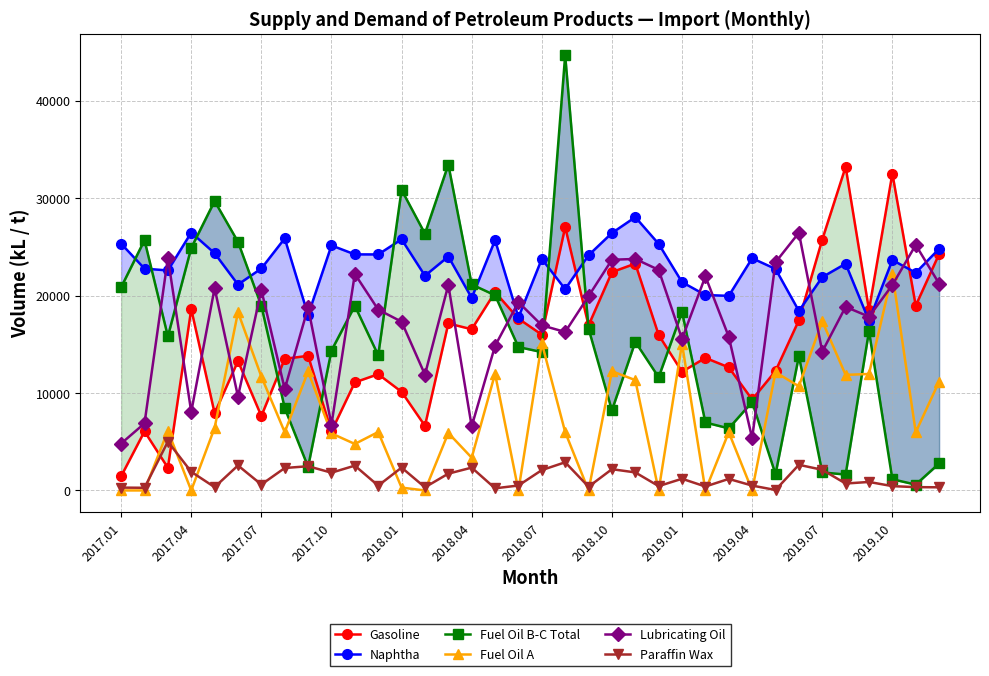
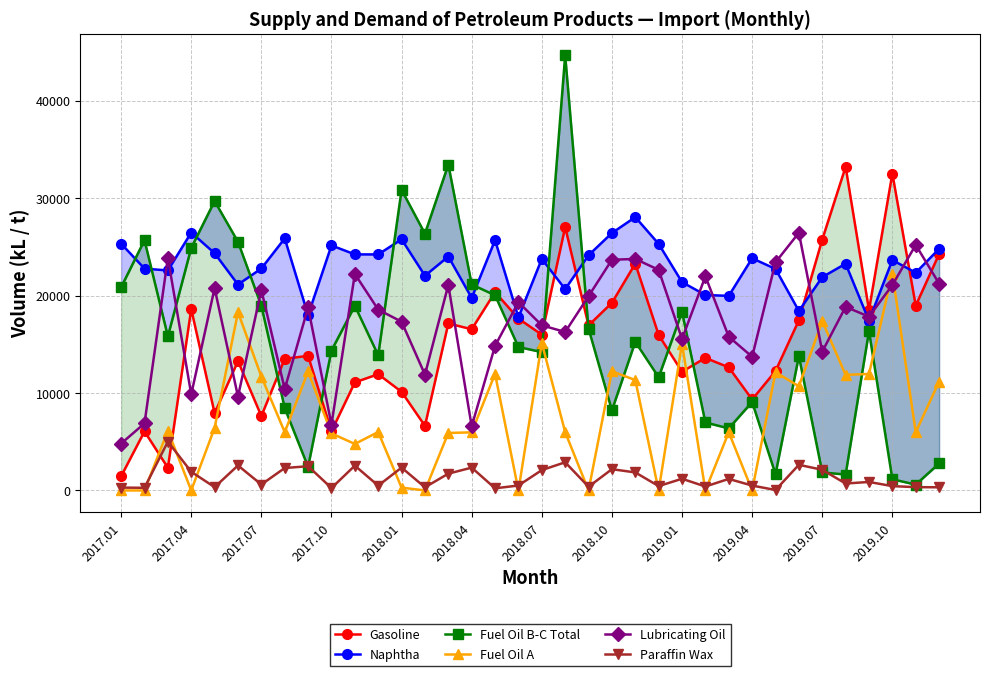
  {
    "Gasoline": {
      "2017.01": 1000,
      "2017.04": 19000,
      "2017.07": 8000,
      "2018.01": 10000,
      "2018.04": 17000,
-     "2018.10": 22000,
+     "2018.10": 19000,
      "2019.01": 12000
    },
    "Fuel Oil A": {
      "2017.01": 0,
      "2017.04": 0,
      "2017.07": 12000,
      "2018.01": 0,
-     "2018.04": 3000,
+     "2018.04": 6000,
      "2018.07": 15000,
      "2018.10": 12000,
      "2019.01": 15000,
      "2019.04": 0,
      "2019.07": 17000,
      "2019.10": 22000
    },
    "Lubricating Oil": {
      "2017.01": 5000,
-     "2017.04": 8000,
+     "2017.04": 10000,
      "2017.07": 21000,
      "2017.10": 7000,
      "2018.01": 17000,
      "2018.04": 7000,
      "2018.07": 17000,
      "2018.10": 24000,
      "2019.01": 16000,
-     "2019.04": 5000,
+     "2019.04": 14000,
      "2019.07": 14000,
      "2019.10": 21000
    },
    "Paraffin Wax": {
      "2017.01": 0,
      "2017.04": 2000,
      "2017.07": 1000,
-     "2017.10": 2000,
+     "2017.10": 0,
      "2018.01": 2000,
      "2018.04": 2000,
      "2018.07": 2000,
      "2018.10": 2000,
      "2019.01": 1000,
      "2019.04": 1000,
      "2019.07": 2000,
      "2019.10": 0
    }
  }
